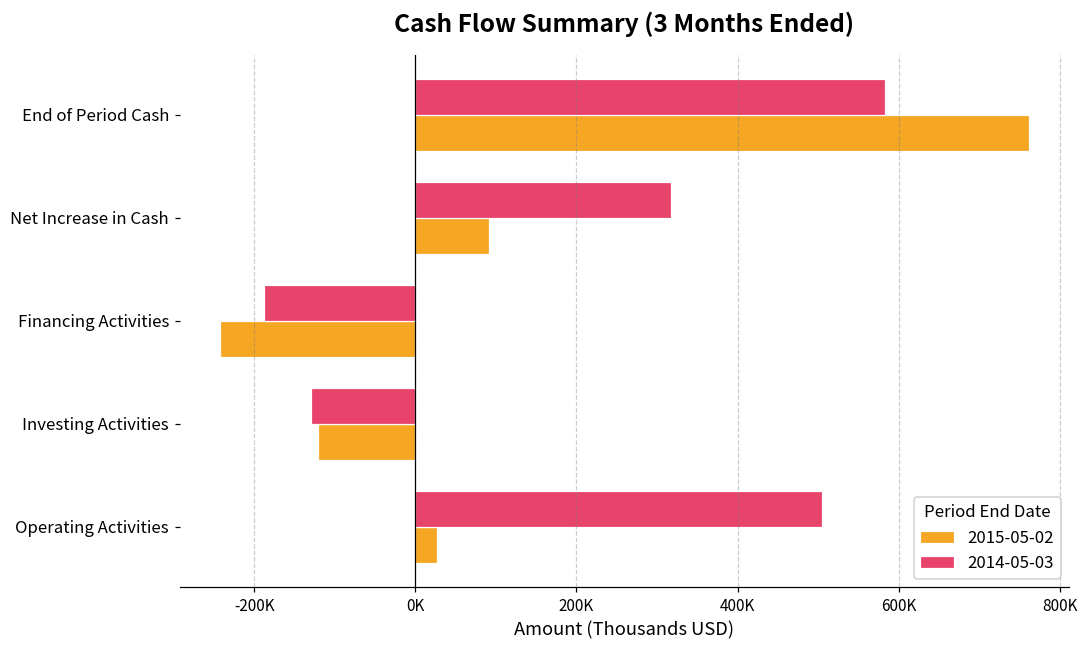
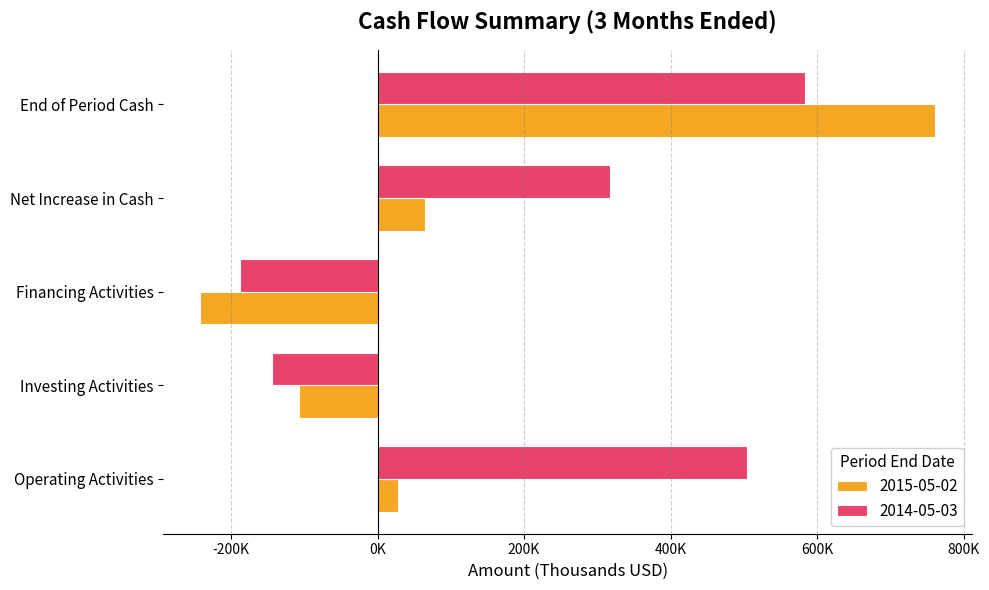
  {
    "2015-05-02": {
      "End of Period Cash": 760000,
-     "Net Increase in Cash": 90000,
+     "Net Increase in Cash": 60000,
      "Financing Activities": -240000,
-     "Investing Activities": -120000,
+     "Investing Activities": -110000,
      "Operating Activities": 30000
    },
    "2014-05-03": {
      "End of Period Cash": 580000,
      "Net Increase in Cash": 320000,
      "Financing Activities": -190000,
-     "Investing Activities": -130000,
+     "Investing Activities": -140000,
      "Operating Activities": 500000
    }
  }
